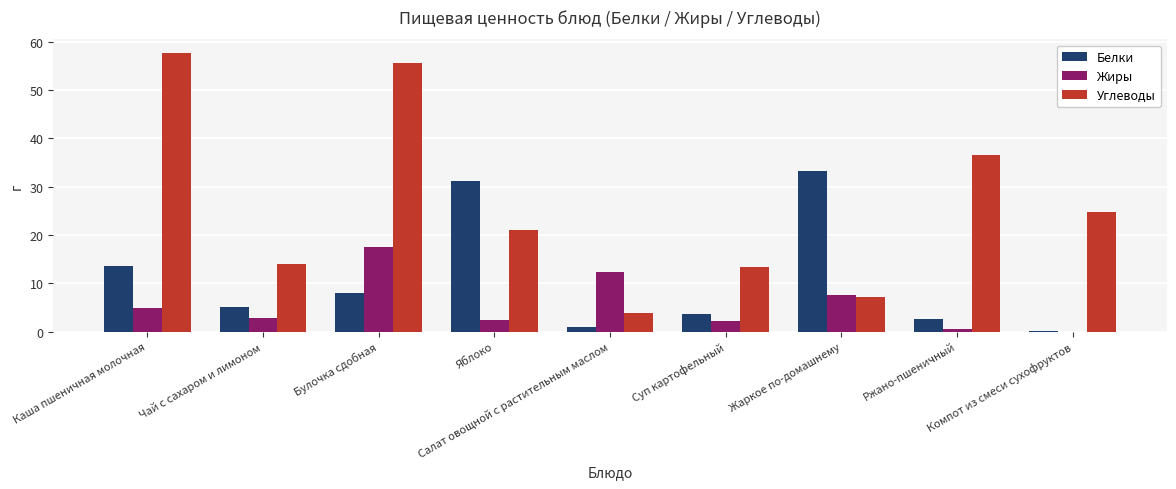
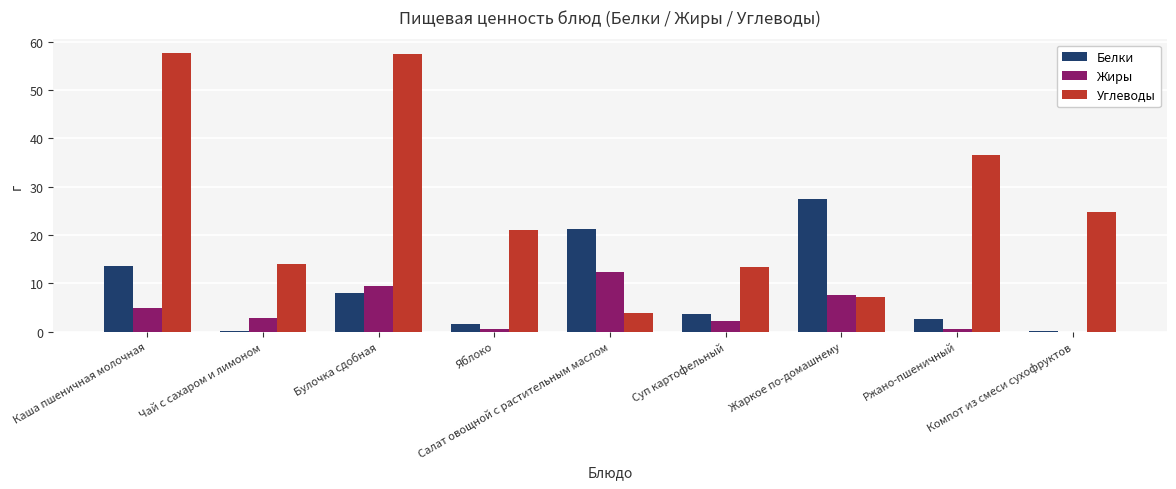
  {
    "Белки": {
      "Каша пшеничная молочная": 14,
-     "Чай с сахаром и лимоном": 5,
+     "Чай с сахаром и лимоном": 0,
      "Булочка сдобная": 8,
-     "Яблоко": 31,
-     "Салат овощной с растительным маслом": 1,
+     "Яблоко": 2,
+     "Салат овощной с растительным маслом": 21,
      "Суп картофельный": 4,
-     "Жаркое по-домашнему": 33,
+     "Жаркое по-домашнему": 28,
      "Ржано-пшеничный": 3
    },
    "Жиры": {
      "Каша пшеничная молочная": 5,
      "Чай с сахаром и лимоном": 3,
-     "Булочка сдобная": 17,
-     "Яблоко": 2,
+     "Булочка сдобная": 9,
+     "Яблоко": 1,
      "Салат овощной с растительным маслом": 12,
      "Суп картофельный": 2,
      "Жаркое по-домашнему": 7,
      "Компот из смеси сухофруктов": 0
    },
    "Углеводы": {
      "Каша пшеничная молочная": 58,
      "Чай с сахаром и лимоном": 14,
-     "Булочка сдобная": 56,
+     "Булочка сдобная": 57,
      "Яблоко": 21,
      "Салат овощной с растительным маслом": 4,
      "Суп картофельный": 13,
      "Жаркое по-домашнему": 7,
      "Ржано-пшеничный": 37,
      "Компот из смеси сухофруктов": 25
    }
  }
